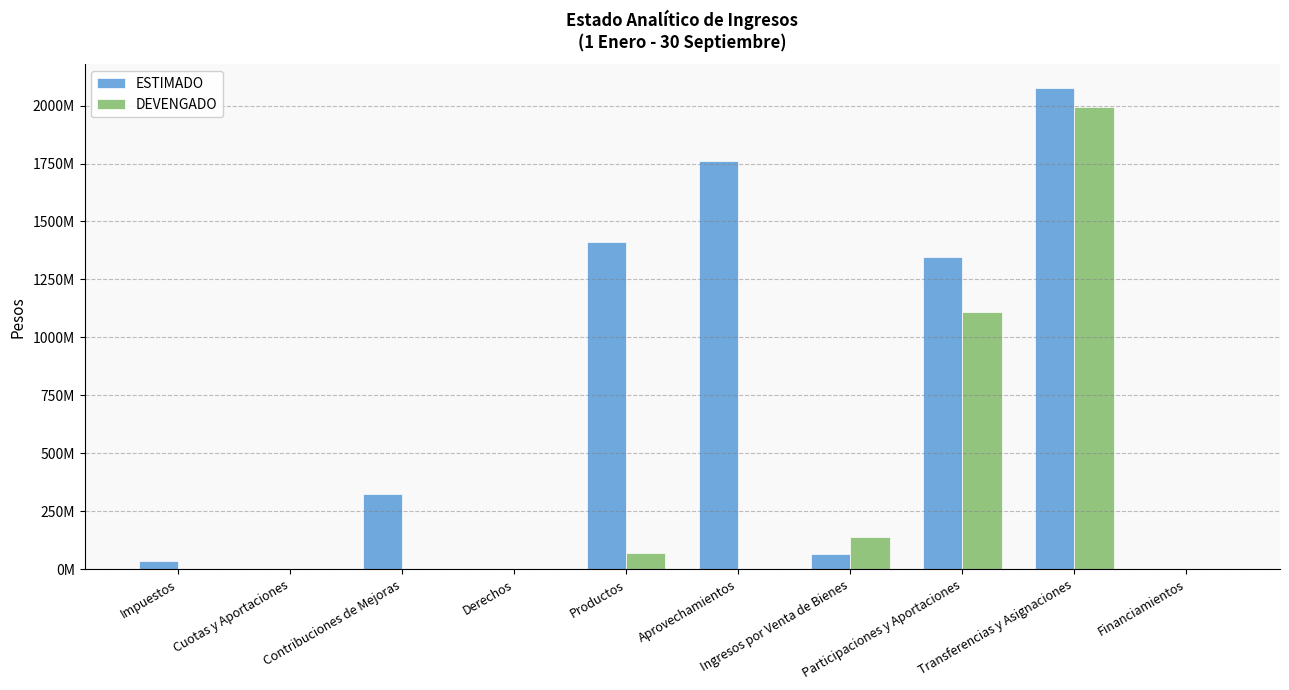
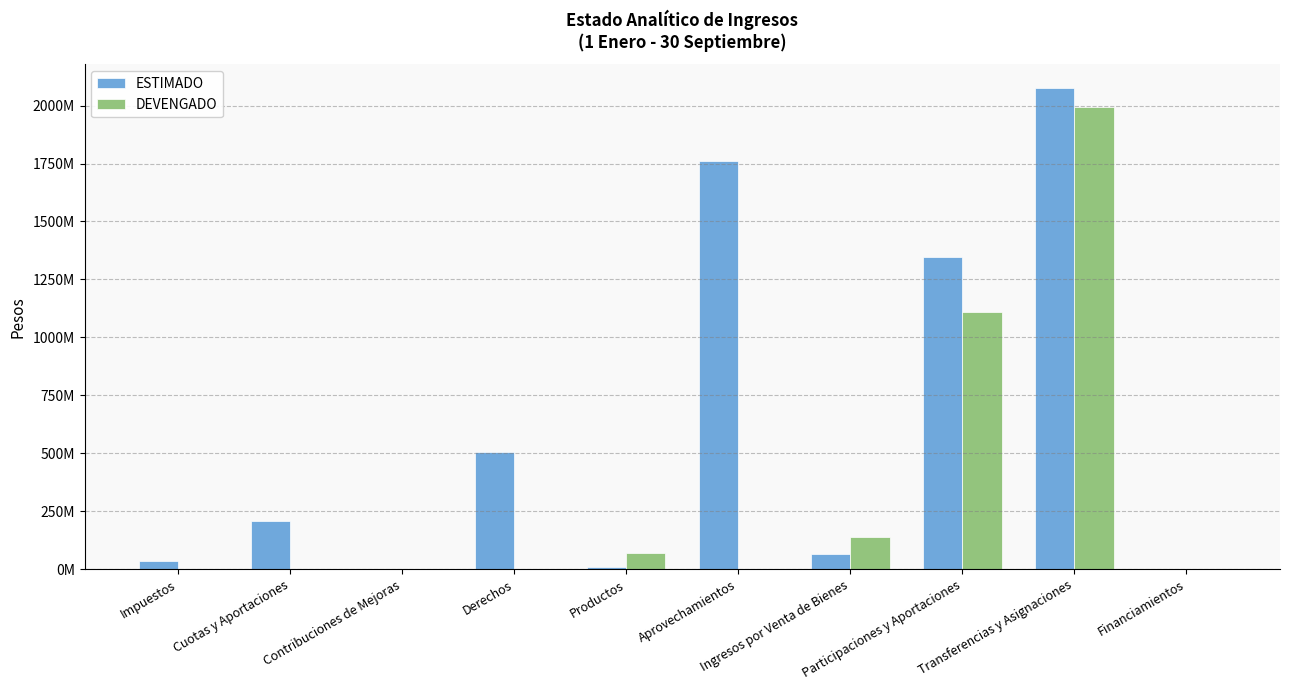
  {
    "ESTIMADO": {
      "Impuestos": 40000000,
-     "Cuotas y Aportaciones": 0,
-     "Contribuciones de Mejoras": 330000000,
-     "Derechos": 0,
-     "Productos": 1410000000,
+     "Cuotas y Aportaciones": 210000000,
+     "Contribuciones de Mejoras": 0,
+     "Derechos": 510000000,
+     "Productos": 10000000,
      "Aprovechamientos": 1760000000,
      "Ingresos por Venta de Bienes": 70000000,
      "Participaciones y Aportaciones": 1350000000,
      "Transferencias y Asignaciones": 2070000000,
      "Financiamientos": 0
    },
    "DEVENGADO": {
      "Impuestos": 0,
      "Cuotas y Aportaciones": 0,
      "Contribuciones de Mejoras": 0,
      "Derechos": 0,
      "Productos": 70000000,
      "Aprovechamientos": 0,
      "Ingresos por Venta de Bienes": 140000000,
      "Participaciones y Aportaciones": 1110000000,
      "Transferencias y Asignaciones": 1990000000,
      "Financiamientos": 0
    }
  }
